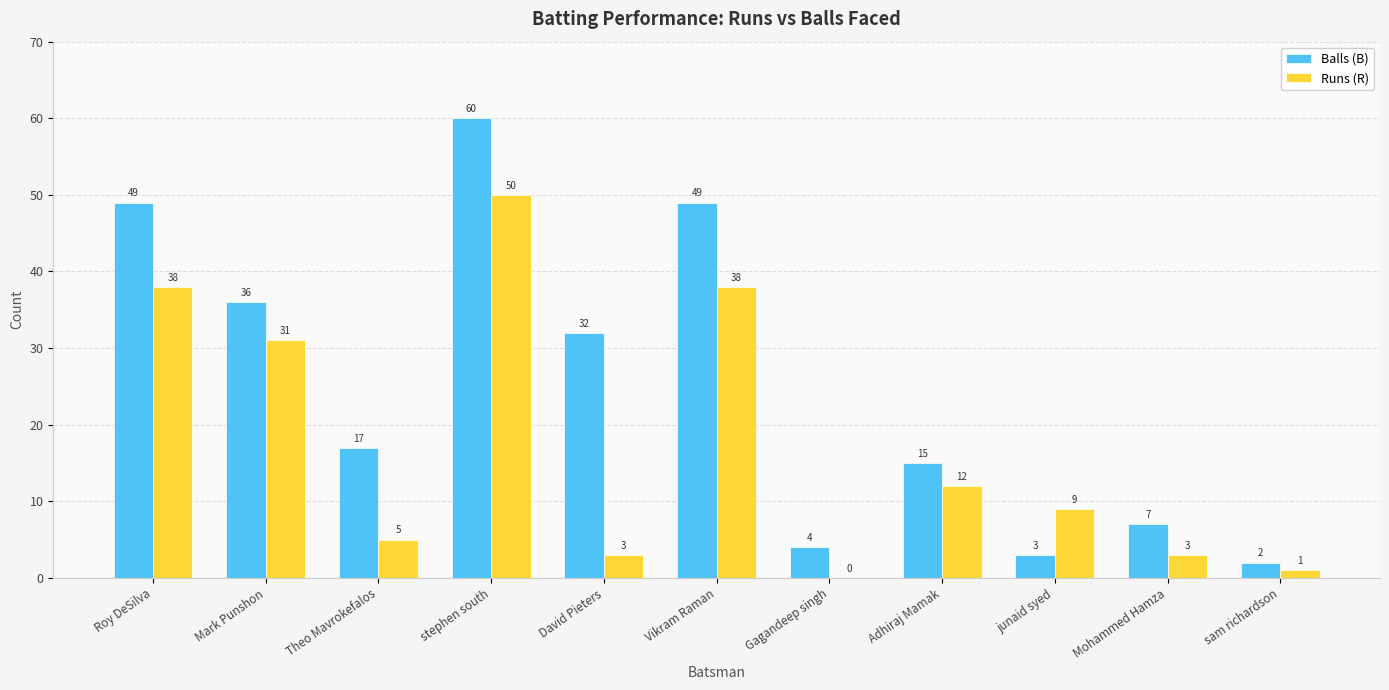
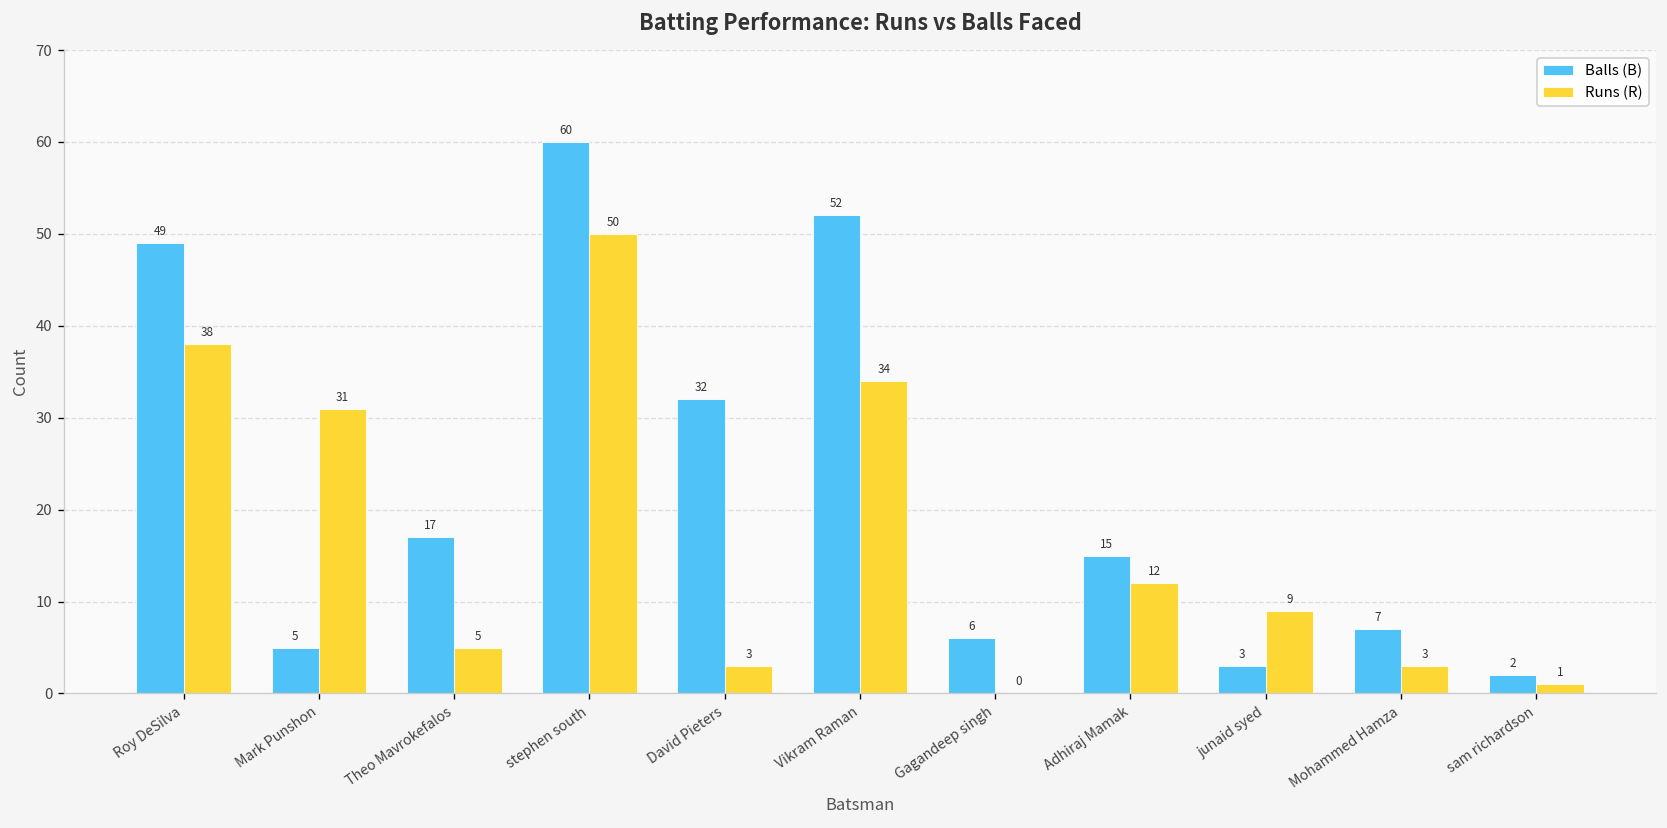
  {
    "Balls (B)": {
      "Roy DeSilva": 49,
-     "Mark Punshon": 36,
+     "Mark Punshon": 5,
      "Theo Mavrokefalos": 17,
      "stephen south": 60,
      "David Pieters": 32,
-     "Vikram Raman": 49,
-     "Gagandeep singh": 4,
+     "Vikram Raman": 52,
+     "Gagandeep singh": 6,
      "Adhiraj Mamak": 15,
      "junaid syed": 3,
      "Mohammed Hamza": 7,
      "sam richardson": 2
    },
    "Runs (R)": {
      "Roy DeSilva": 38,
      "Mark Punshon": 31,
      "Theo Mavrokefalos": 5,
      "stephen south": 50,
      "David Pieters": 3,
-     "Vikram Raman": 38,
+     "Vikram Raman": 34,
      "Gagandeep singh": 0,
      "Adhiraj Mamak": 12,
      "junaid syed": 9,
      "Mohammed Hamza": 3,
      "sam richardson": 1
    }
  }
